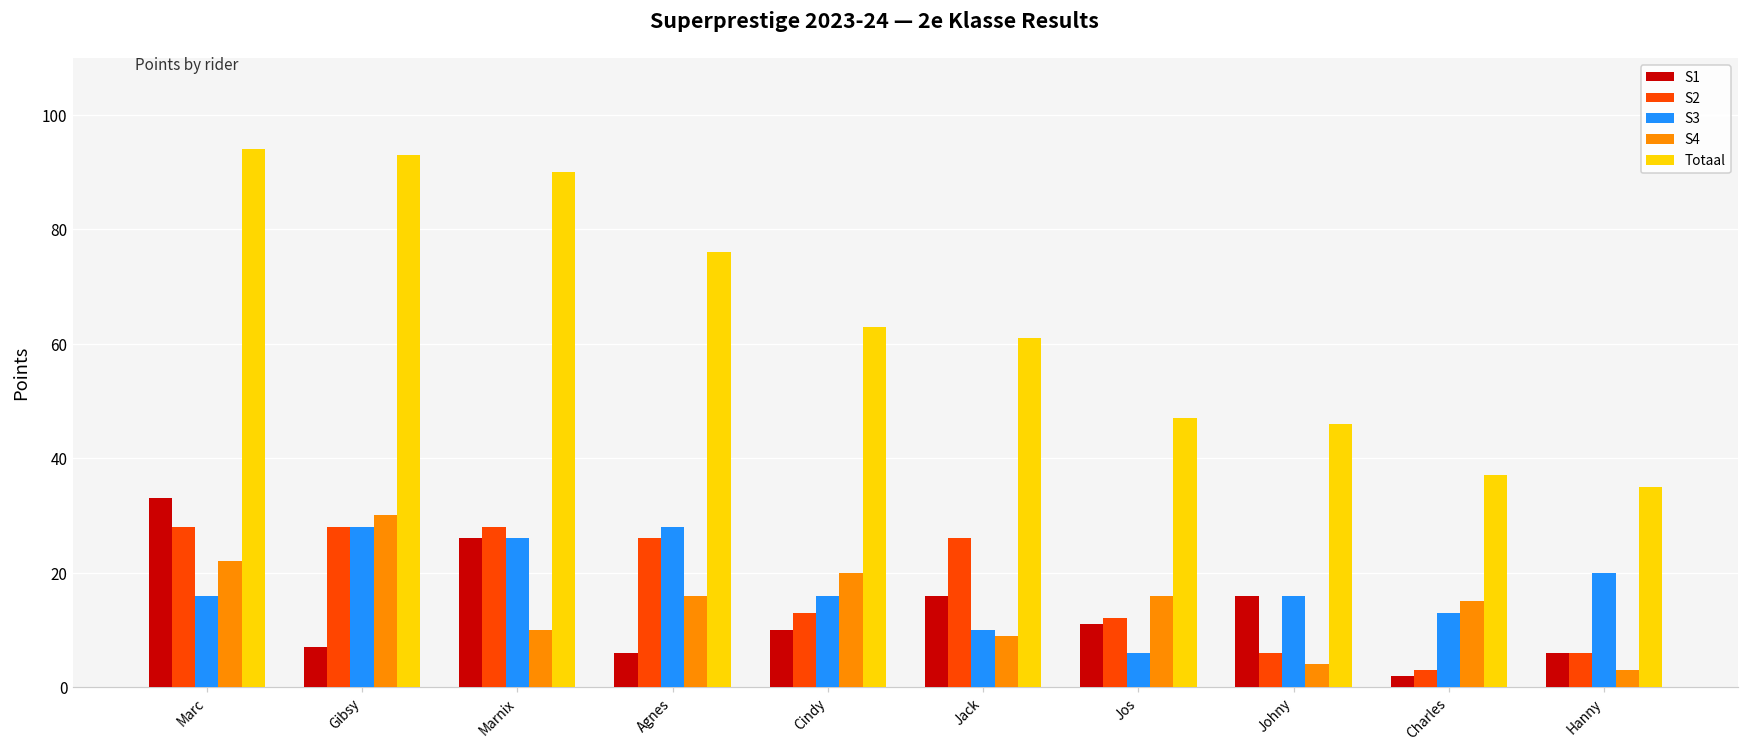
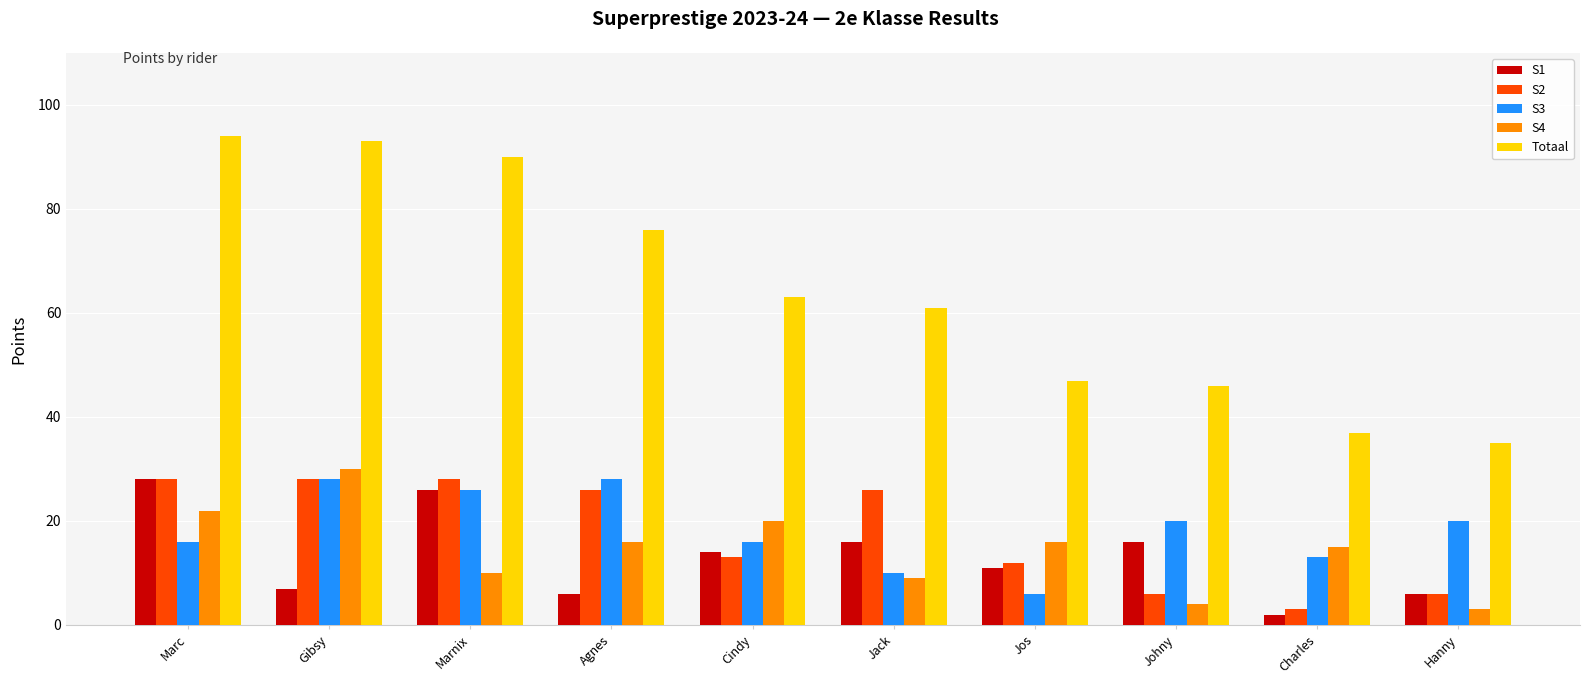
  {
    "S1": {
-     "Marc": 33,
+     "Marc": 28,
      "Gibsy": 7,
      "Marnix": 26,
      "Agnes": 6,
-     "Cindy": 10,
+     "Cindy": 14,
      "Jack": 16,
      "Jos": 11,
      "Johny": 16,
      "Charles": 2,
      "Hanny": 6
    },
    "S2": {
      "Marc": 28,
      "Gibsy": 28,
      "Marnix": 28,
      "Agnes": 26,
      "Cindy": 13,
      "Jack": 26,
      "Jos": 12,
      "Johny": 6,
      "Charles": 3,
      "Hanny": 6
    },
    "S3": {
      "Marc": 16,
      "Gibsy": 28,
      "Marnix": 26,
      "Agnes": 28,
      "Cindy": 16,
      "Jack": 10,
      "Jos": 6,
-     "Johny": 16,
+     "Johny": 20,
      "Charles": 13,
      "Hanny": 20
    },
    "S4": {
      "Marc": 22,
      "Gibsy": 30,
      "Marnix": 10,
      "Agnes": 16,
      "Cindy": 20,
      "Jack": 9,
      "Jos": 16,
      "Johny": 4,
      "Charles": 15,
      "Hanny": 3
    },
    "Totaal": {
      "Marc": 94,
      "Gibsy": 93,
      "Marnix": 90,
      "Agnes": 76,
      "Cindy": 63,
      "Jack": 61,
      "Jos": 47,
      "Johny": 46,
      "Charles": 37,
      "Hanny": 35
    }
  }
